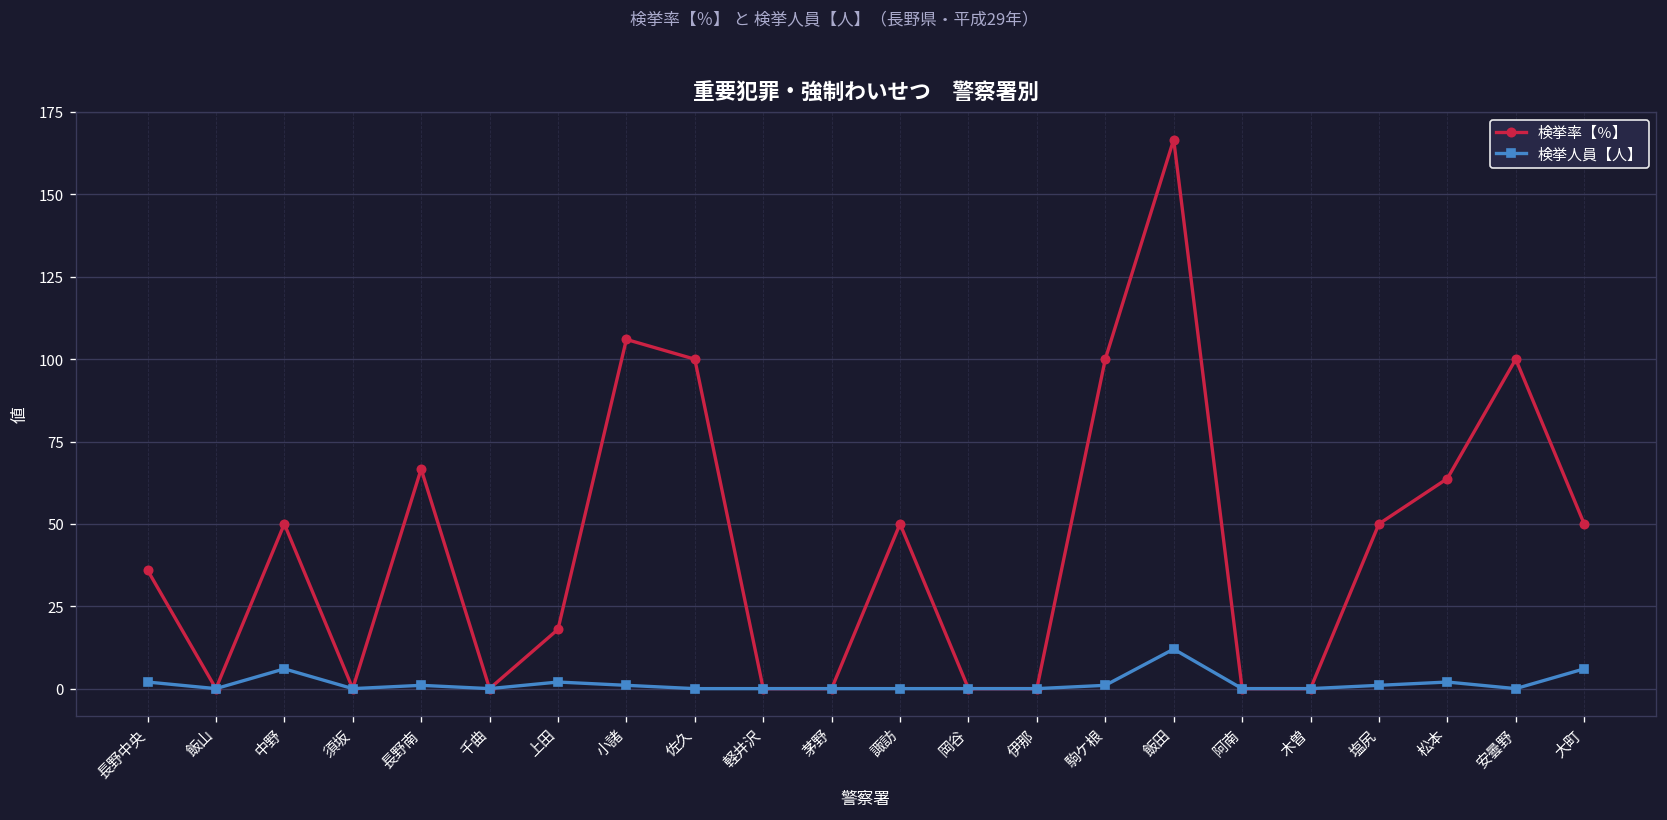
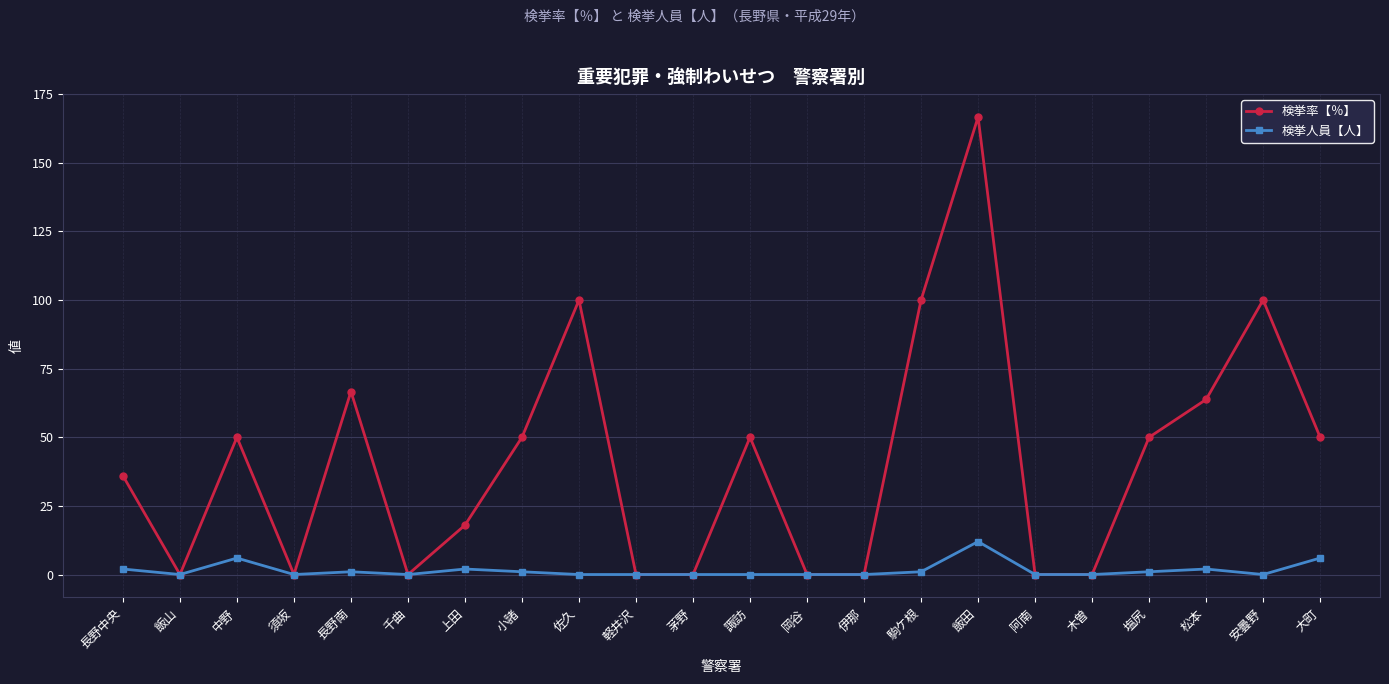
  {
    "検挙率【％】": {
      "長野中央": 36,
      "中野": 50,
      "長野南": 67,
      "上田": 18,
-     "小諸": 106,
+     "小諸": 50,
      "佐久": 100,
      "諏訪": 50,
      "駒ケ根": 100,
      "飯田": 167,
      "塩尻": 50,
      "松本": 64,
      "安曇野": 100,
      "大町": 50
    },
    "検挙人員【人】": {
      "長野中央": 2,
      "中野": 6,
      "長野南": 1,
      "上田": 2,
      "小諸": 1,
      "佐久": 0,
      "諏訪": 0,
      "駒ケ根": 1,
      "飯田": 12,
      "塩尻": 1,
      "松本": 2,
      "安曇野": 0,
      "大町": 6
    }
  }
